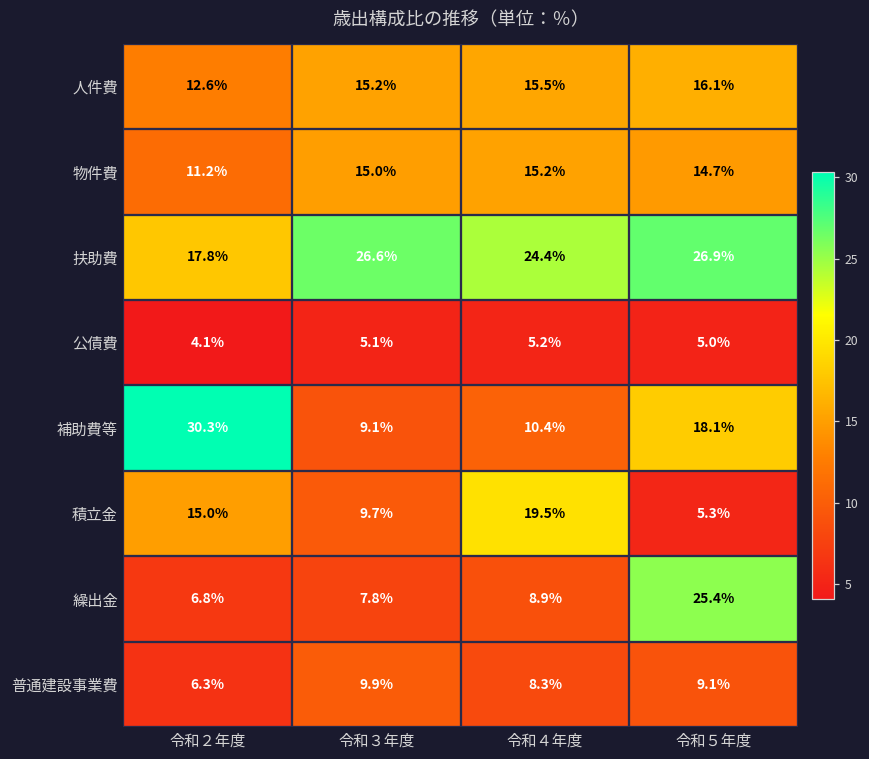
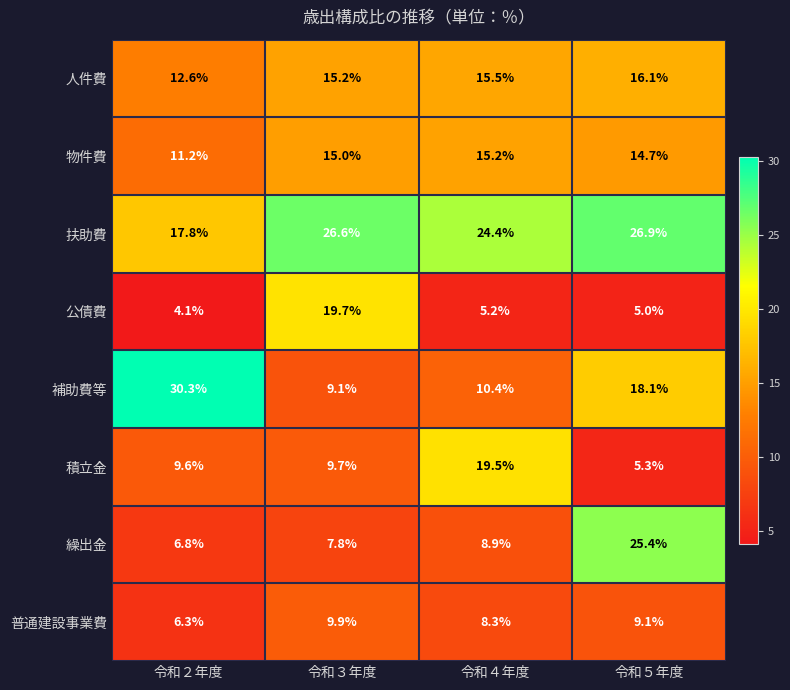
  {
    "人件費": {
      "令和２年度": "12.6%",
      "令和３年度": "15.2%",
      "令和４年度": "15.5%",
      "令和５年度": "16.1%"
    },
    "物件費": {
      "令和２年度": "11.2%",
      "令和３年度": "15.0%",
      "令和４年度": "15.2%",
      "令和５年度": "14.7%"
    },
    "扶助費": {
      "令和２年度": "17.8%",
      "令和３年度": "26.6%",
      "令和４年度": "24.4%",
      "令和５年度": "26.9%"
    },
    "公債費": {
      "令和２年度": "4.1%",
-     "令和３年度": "5.1%",
+     "令和３年度": "19.7%",
      "令和４年度": "5.2%",
      "令和５年度": "5.0%"
    },
    "補助費等": {
      "令和２年度": "30.3%",
      "令和３年度": "9.1%",
      "令和４年度": "10.4%",
      "令和５年度": "18.1%"
    },
    "積立金": {
-     "令和２年度": "15.0%",
+     "令和２年度": "9.6%",
      "令和３年度": "9.7%",
      "令和４年度": "19.5%",
      "令和５年度": "5.3%"
    },
    "繰出金": {
      "令和２年度": "6.8%",
      "令和３年度": "7.8%",
      "令和４年度": "8.9%",
      "令和５年度": "25.4%"
    },
    "普通建設事業費": {
      "令和２年度": "6.3%",
      "令和３年度": "9.9%",
      "令和４年度": "8.3%",
      "令和５年度": "9.1%"
    }
  }
